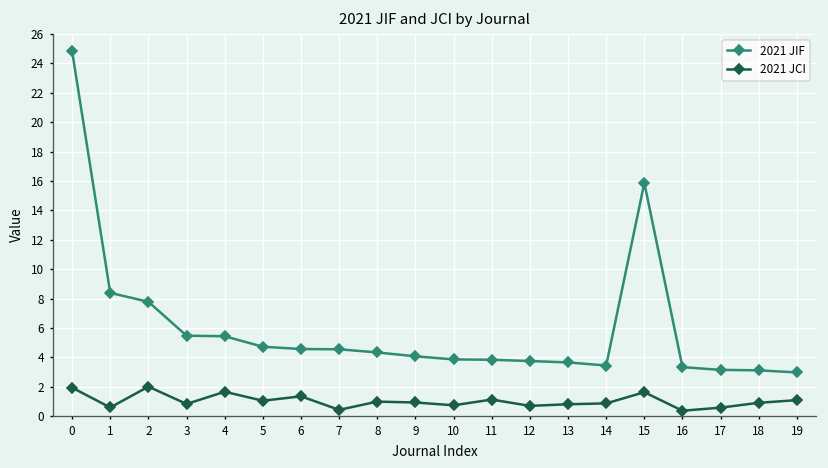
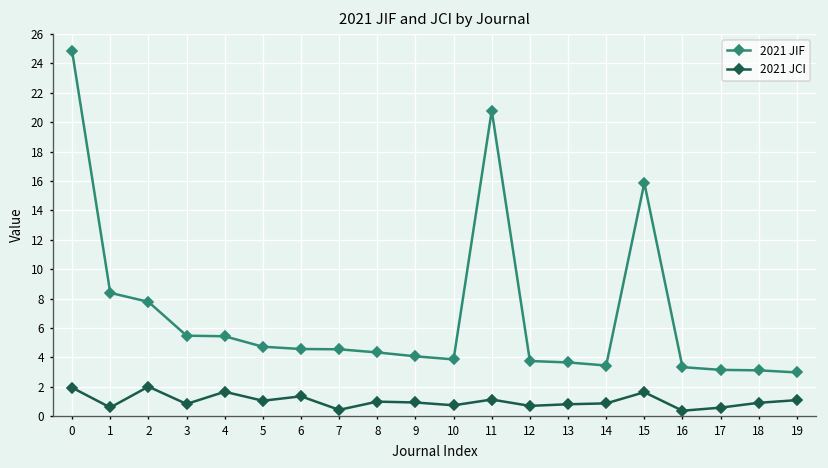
  {
    "2021 JIF": {
      "0": 24.8,
      "1": 8.4,
      "2": 7.8,
      "3": 5.5,
      "4": 5.4,
      "5": 4.7,
      "6": 4.6,
      "7": 4.6,
      "8": 4.3,
      "9": 4.1,
      "10": 3.9,
-     "11": 3.8,
+     "11": 20.8,
      "12": 3.8,
      "13": 3.7,
      "14": 3.4,
      "15": 15.9,
      "16": 3.3,
      "17": 3.1,
      "18": 3.1,
      "19": 3.0
    },
    "2021 JCI": {
      "0": 1.9,
      "1": 0.6,
      "2": 2.0,
      "3": 0.8,
      "4": 1.7,
      "5": 1.1,
      "6": 1.4,
      "7": 0.4,
      "8": 1.0,
      "9": 0.9,
      "10": 0.7,
      "11": 1.1,
      "12": 0.7,
      "13": 0.8,
      "14": 0.9,
      "15": 1.6,
      "16": 0.4,
      "17": 0.6,
      "18": 0.9,
      "19": 1.1
    }
  }
